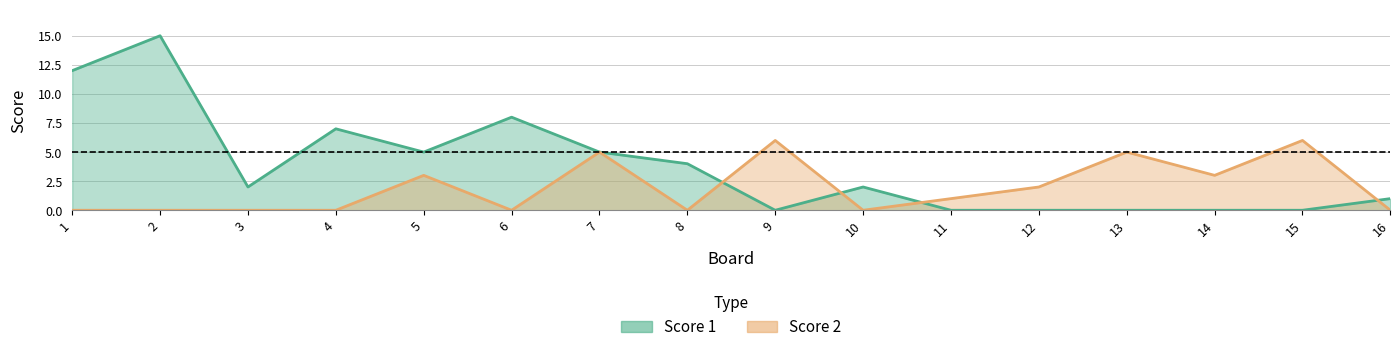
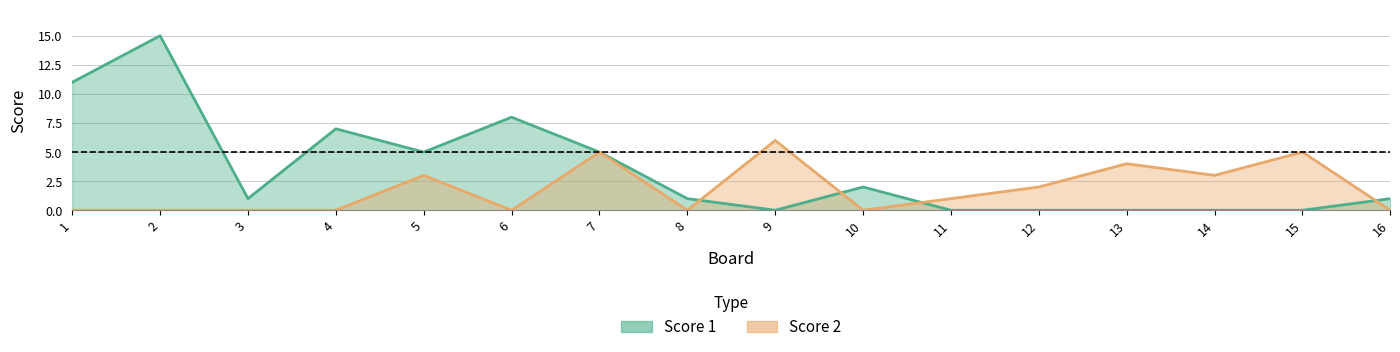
  {
    "Score 1": {
-     "1": 12,
+     "1": 11,
      "2": 15,
-     "3": 2,
+     "3": 1,
      "4": 7,
      "5": 5,
      "6": 8,
-     "8": 4,
+     "8": 1,
      "9": 0,
      "10": 2,
      "11": 0,
      "12": 0,
      "13": 0,
      "14": 0,
      "15": 0,
      "16": 1
    },
    "Score 2": {
      "1": 0,
      "2": 0,
      "3": 0,
      "4": 0,
      "5": 3,
      "6": 0,
      "8": 0,
      "9": 6,
      "10": 0,
      "11": 1,
      "12": 2,
-     "13": 5,
+     "13": 4,
      "14": 3,
-     "15": 6,
+     "15": 5,
      "16": 0
    }
  }
